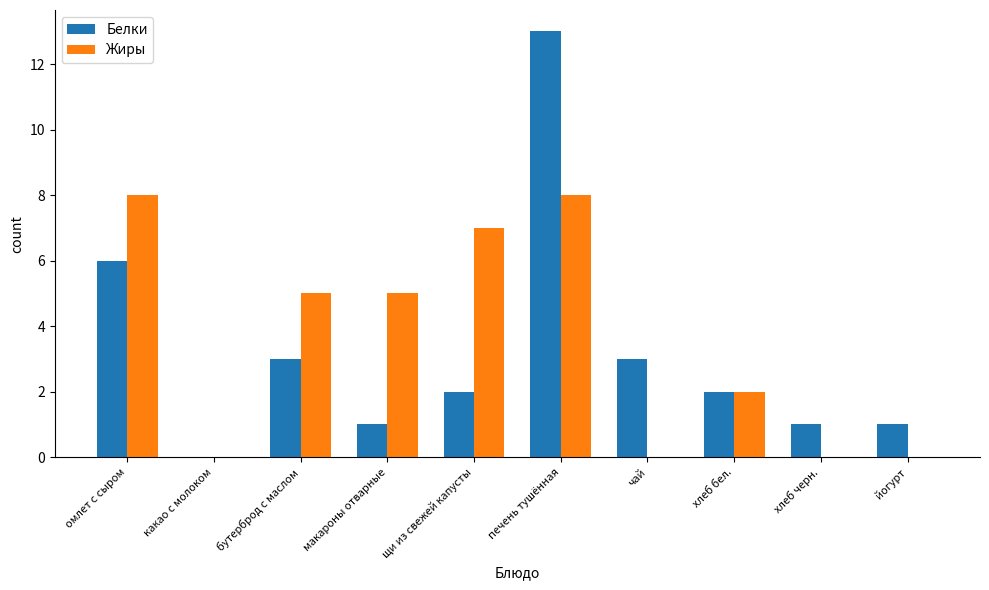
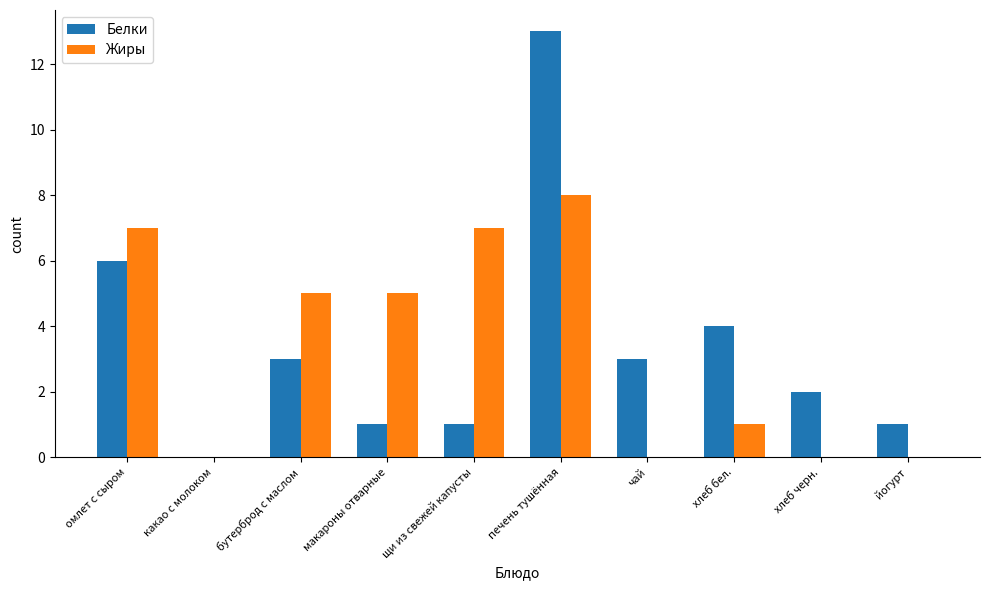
  {
    "Белки": {
      "омлет с сыром": 6,
      "какао с молоком": 0,
      "бутерброд с маслом": 3,
      "макароны отварные": 1,
-     "щи из свежей капусты": 2,
+     "щи из свежей капусты": 1,
      "печень тушённая": 13,
      "чай": 3,
-     "хлеб бел.": 2,
-     "хлеб черн.": 1,
+     "хлеб бел.": 4,
+     "хлеб черн.": 2,
      "йогурт": 1
    },
    "Жиры": {
-     "омлет с сыром": 8,
+     "омлет с сыром": 7,
      "какао с молоком": 0,
      "бутерброд с маслом": 5,
      "макароны отварные": 5,
      "щи из свежей капусты": 7,
      "печень тушённая": 8,
      "чай": 0,
-     "хлеб бел.": 2,
+     "хлеб бел.": 1,
      "хлеб черн.": 0,
      "йогурт": 0
    }
  }
